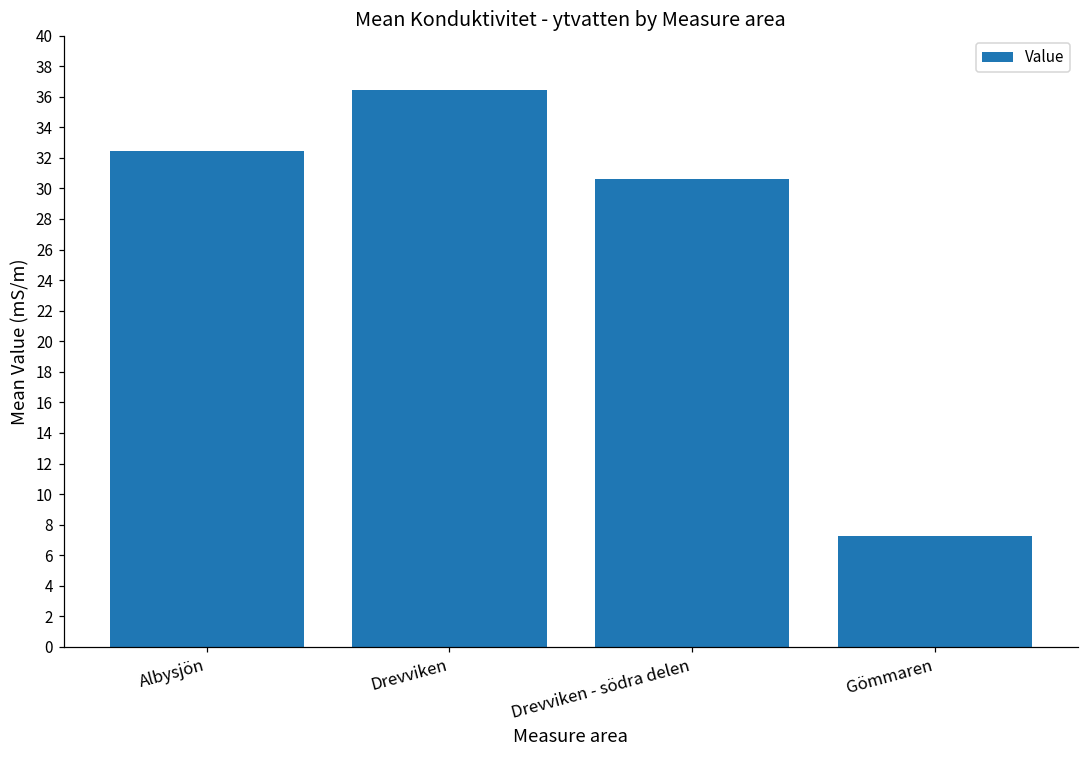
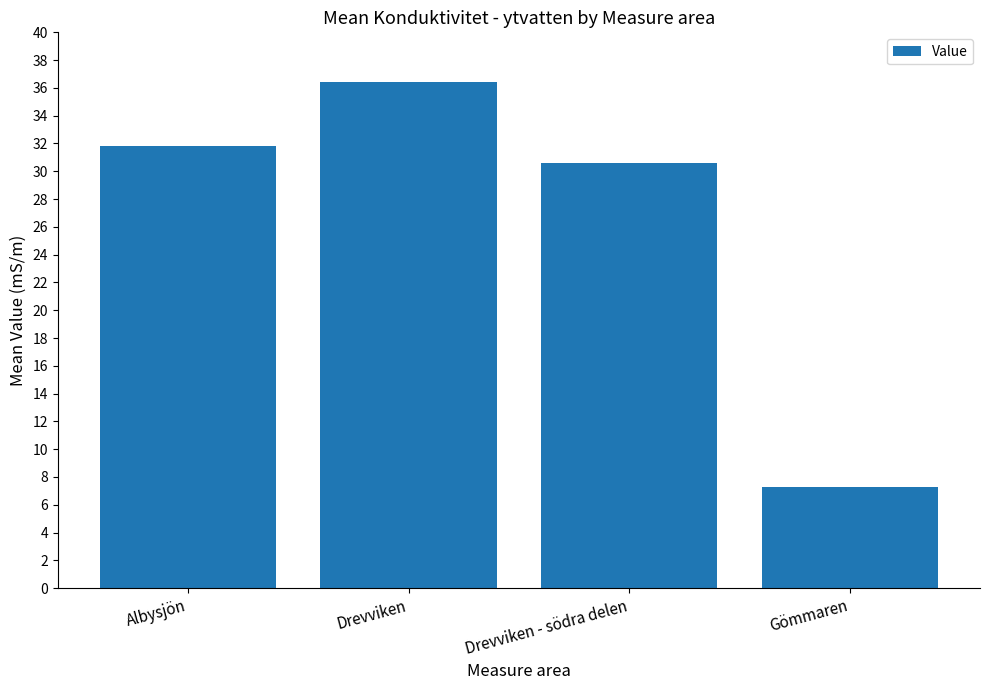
  {
-   "Albysjön": 32.4,
+   "Albysjön": 31.8,
    "Drevviken": 36.4,
    "Drevviken - södra delen": 30.6,
    "Gömmaren": 7.3
  }
